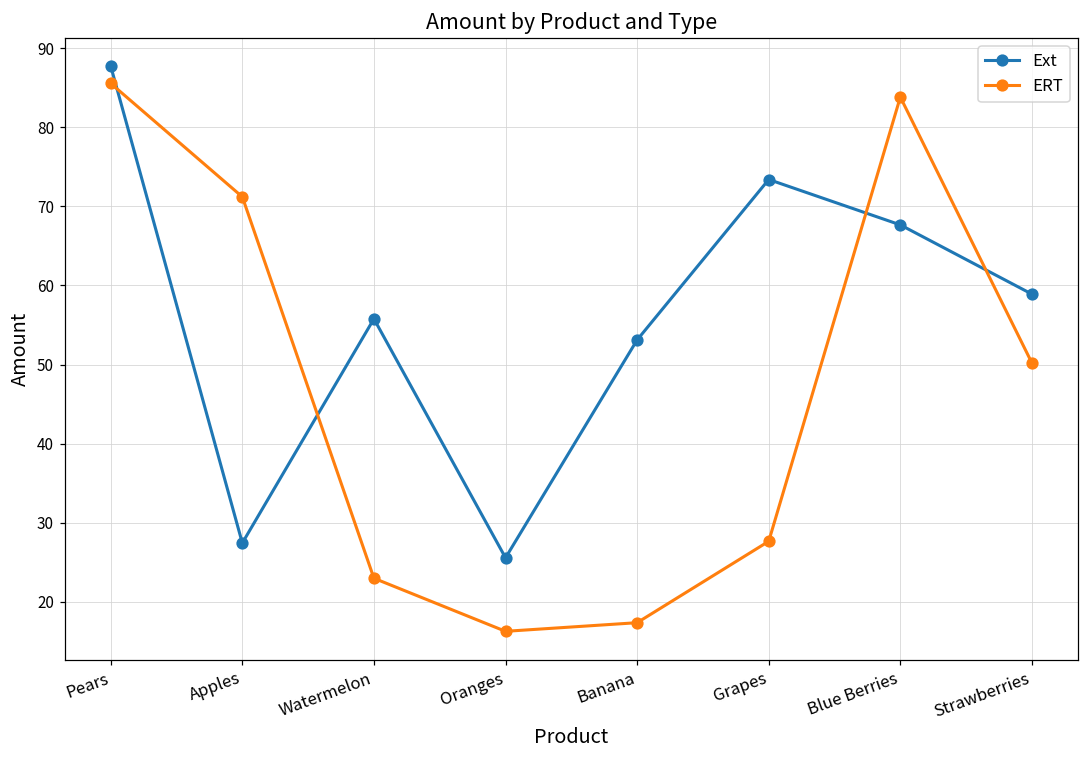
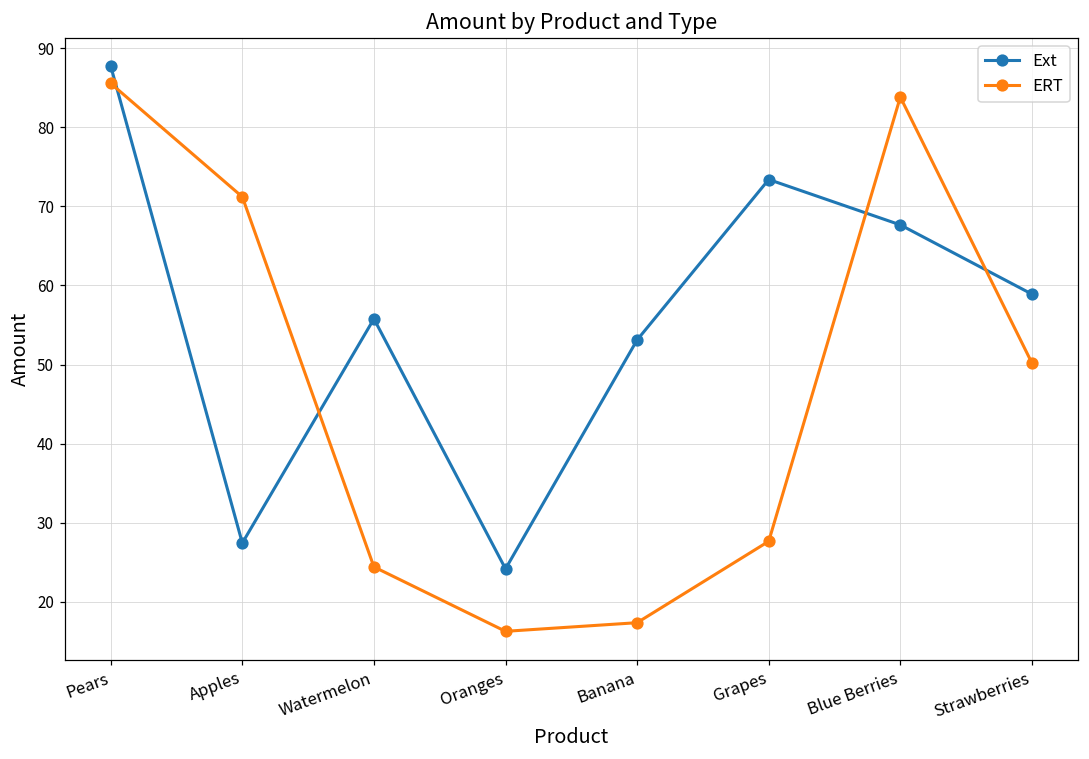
  {
    "Ext": {
      "Pears": 88,
      "Apples": 27,
      "Watermelon": 56,
-     "Oranges": 26,
+     "Oranges": 24,
      "Banana": 53,
      "Grapes": 73,
      "Blue Berries": 68,
      "Strawberries": 59
    },
    "ERT": {
      "Pears": 86,
      "Apples": 71,
-     "Watermelon": 23,
+     "Watermelon": 24,
      "Oranges": 16,
      "Banana": 17,
      "Grapes": 28,
      "Blue Berries": 84,
      "Strawberries": 50
    }
  }
